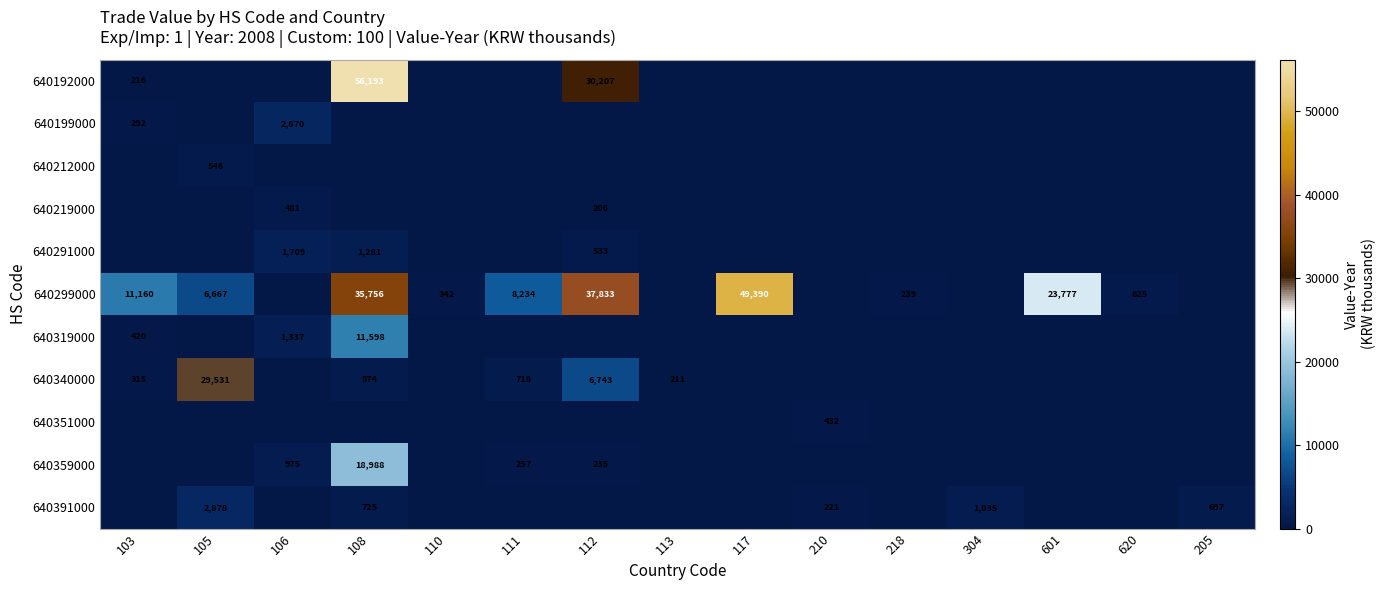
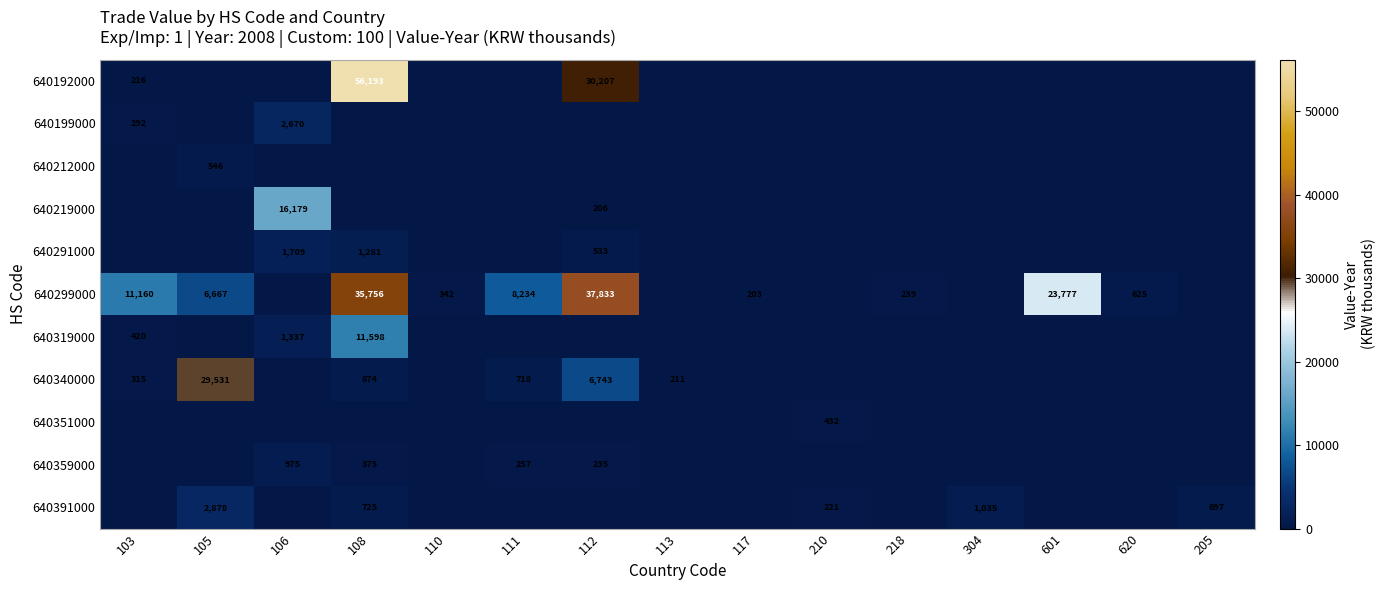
  {
    "640192000": {
      "103": "216",
      "108": "56,193",
      "112": "30,207"
    },
    "640199000": {
      "103": "292",
      "106": "2,670"
    },
    "640212000": {
      "105": "546"
    },
    "640219000": {
-     "106": "481",
+     "106": "16,179",
      "112": "206"
    },
    "640291000": {
      "106": "1,709",
      "108": "1,281",
      "112": "533"
    },
    "640299000": {
      "103": "11,160",
      "105": "6,667",
      "108": "35,756",
      "110": "342",
      "111": "8,234",
      "112": "37,833",
-     "117": "49,390",
+     "117": "203",
      "218": "239",
      "601": "23,777",
      "620": "625"
    },
    "640319000": {
      "103": "420",
      "106": "1,337",
      "108": "11,598"
    },
    "640340000": {
      "103": "315",
      "105": "29,531",
      "108": "874",
      "111": "718",
      "112": "6,743",
      "113": "211"
    },
    "640351000": {
      "210": "432"
    },
    "640359000": {
      "106": "975",
-     "108": "18,988",
+     "108": "375",
      "111": "257",
      "112": "235"
    },
    "640391000": {
      "105": "2,878",
      "108": "725",
      "210": "221",
      "304": "1,035",
      "205": "697"
    }
  }
